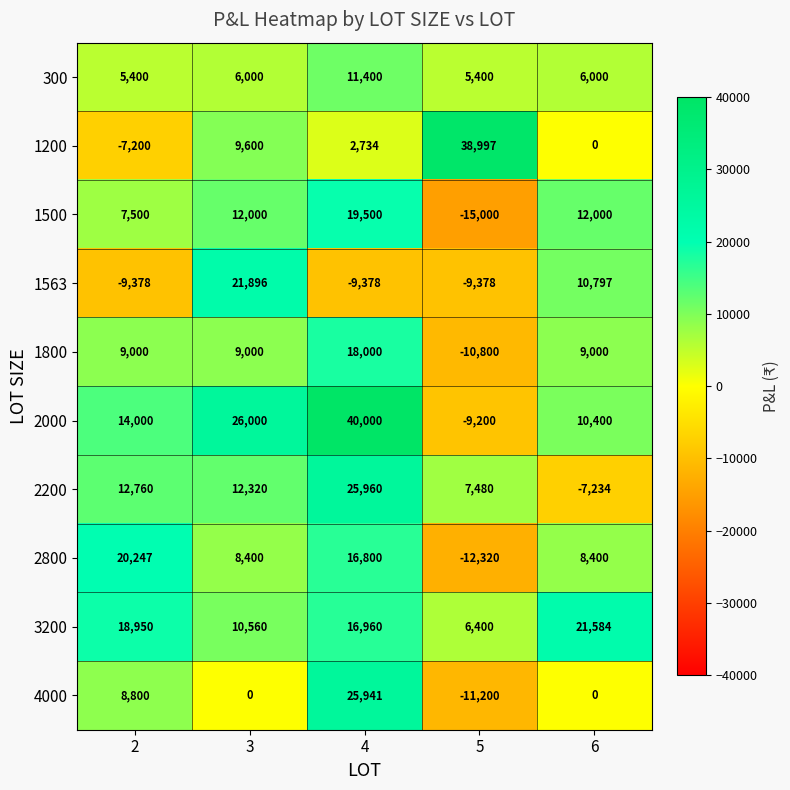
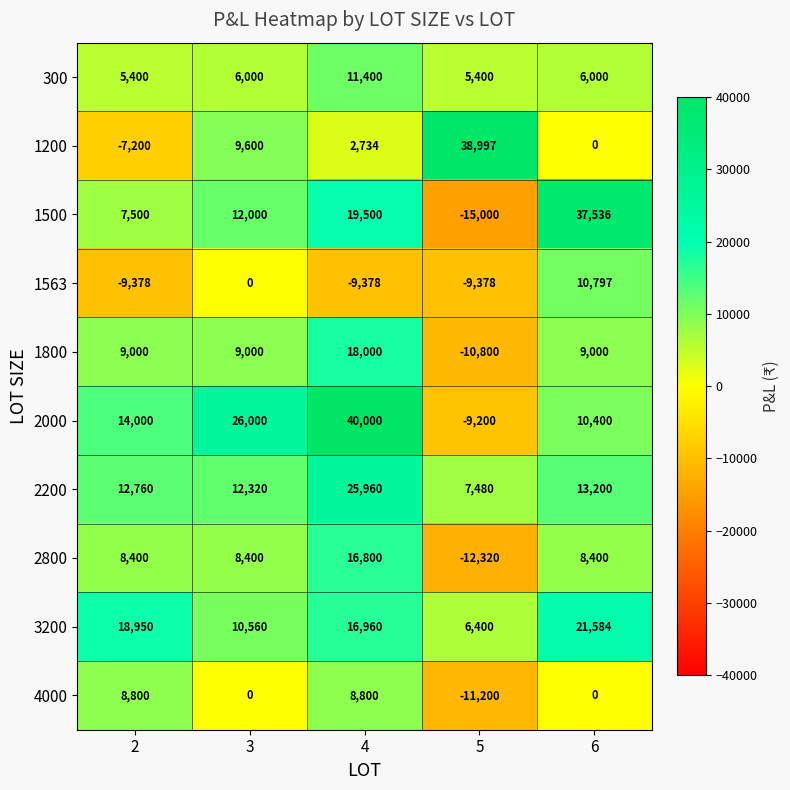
  {
    "300": {
      "2": "5,400",
      "3": "6,000",
      "4": "11,400",
      "5": "5,400",
      "6": "6,000"
    },
    "1200": {
      "2": "-7,200",
      "3": "9,600",
      "4": "2,734",
      "5": "38,997",
      "6": "0"
    },
    "1500": {
      "2": "7,500",
      "3": "12,000",
      "4": "19,500",
      "5": "-15,000",
-     "6": "12,000"
+     "6": "37,536"
    },
    "1563": {
      "2": "-9,378",
-     "3": "21,896",
+     "3": "0",
      "4": "-9,378",
      "5": "-9,378",
      "6": "10,797"
    },
    "1800": {
      "2": "9,000",
      "3": "9,000",
      "4": "18,000",
      "5": "-10,800",
      "6": "9,000"
    },
    "2000": {
      "2": "14,000",
      "3": "26,000",
      "4": "40,000",
      "5": "-9,200",
      "6": "10,400"
    },
    "2200": {
      "2": "12,760",
      "3": "12,320",
      "4": "25,960",
      "5": "7,480",
-     "6": "-7,234"
+     "6": "13,200"
    },
    "2800": {
-     "2": "20,247",
+     "2": "8,400",
      "3": "8,400",
      "4": "16,800",
      "5": "-12,320",
      "6": "8,400"
    },
    "3200": {
      "2": "18,950",
      "3": "10,560",
      "4": "16,960",
      "5": "6,400",
      "6": "21,584"
    },
    "4000": {
      "2": "8,800",
      "3": "0",
-     "4": "25,941",
+     "4": "8,800",
      "5": "-11,200",
      "6": "0"
    }
  }
